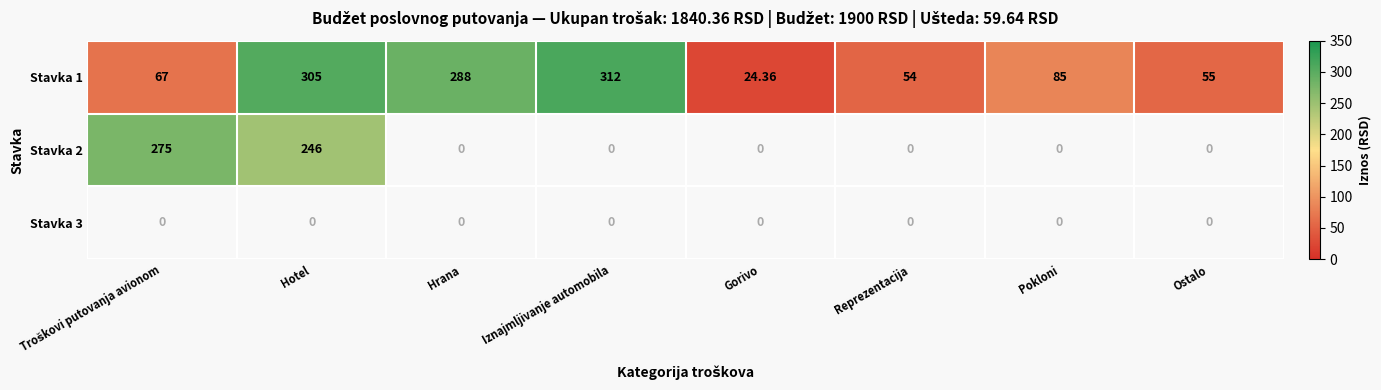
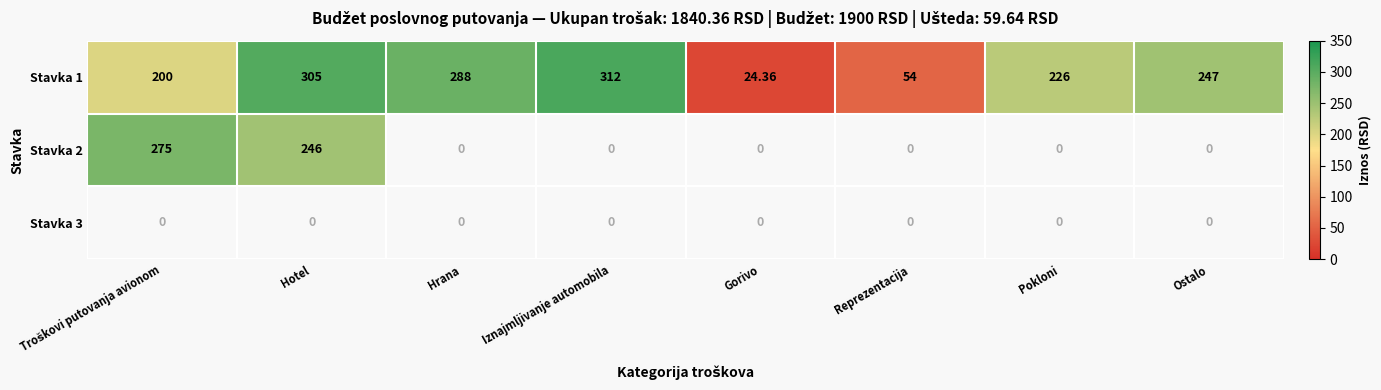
  {
    "Stavka 1": {
-     "Troškovi putovanja avionom": 67,
+     "Troškovi putovanja avionom": 200,
      "Hotel": 305,
      "Hrana": 288,
      "Iznajmljivanje automobila": 312,
      "Gorivo": 24.36,
      "Reprezentacija": 54,
-     "Pokloni": 85,
-     "Ostalo": 55
+     "Pokloni": 226,
+     "Ostalo": 247
    },
    "Stavka 2": {
      "Troškovi putovanja avionom": 275,
      "Hotel": 246
    }
  }
